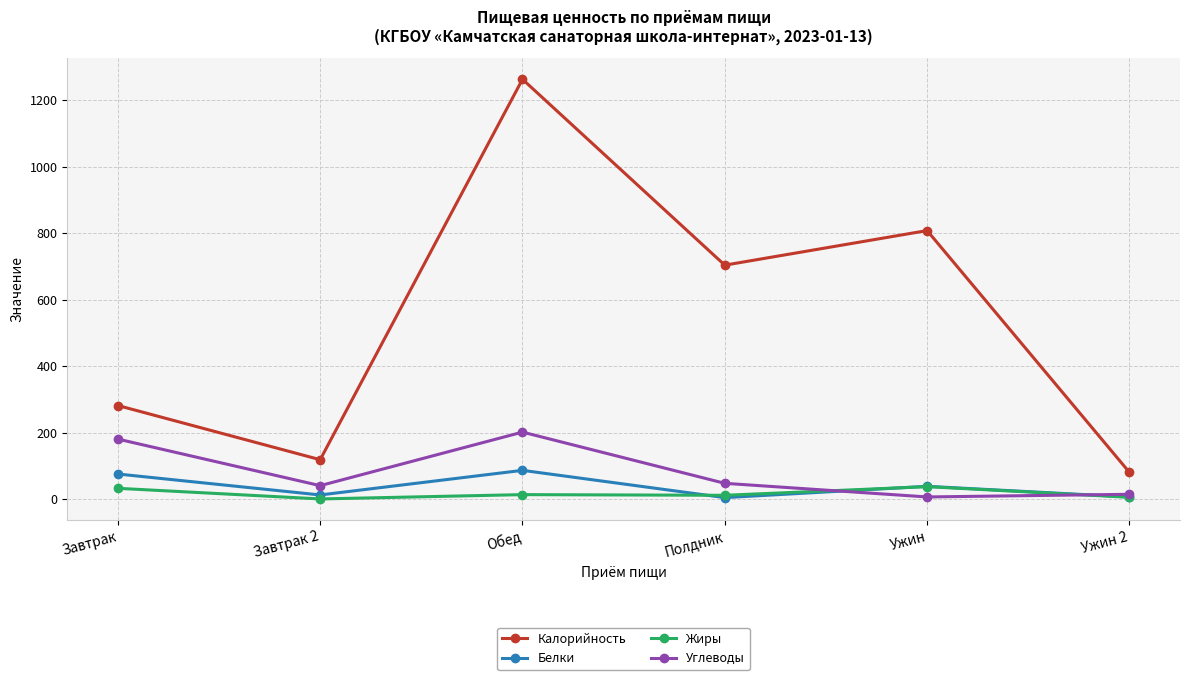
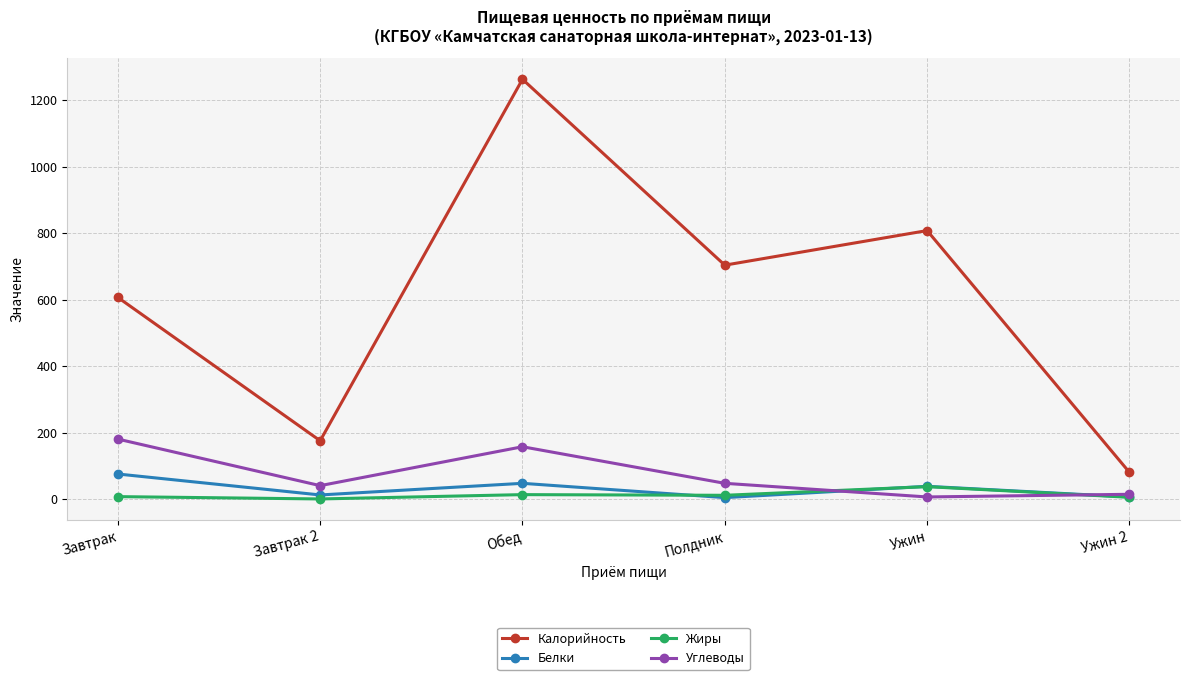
  {
    "Калорийность": {
-     "Завтрак": 280,
-     "Завтрак 2": 120,
+     "Завтрак": 610,
+     "Завтрак 2": 180,
      "Обед": 1260,
      "Полдник": 700,
      "Ужин": 810,
      "Ужин 2": 80
    },
    "Белки": {
      "Завтрак": 80,
      "Завтрак 2": 10,
-     "Обед": 90
+     "Обед": 50
    },
    "Жиры": {
-     "Завтрак": 30,
+     "Завтрак": 10,
      "Завтрак 2": 0,
      "Обед": 10
    },
    "Углеводы": {
      "Завтрак": 180,
      "Завтрак 2": 40,
-     "Обед": 200,
+     "Обед": 160,
      "Полдник": 50,
      "Ужин": 10,
      "Ужин 2": 20
    }
  }
